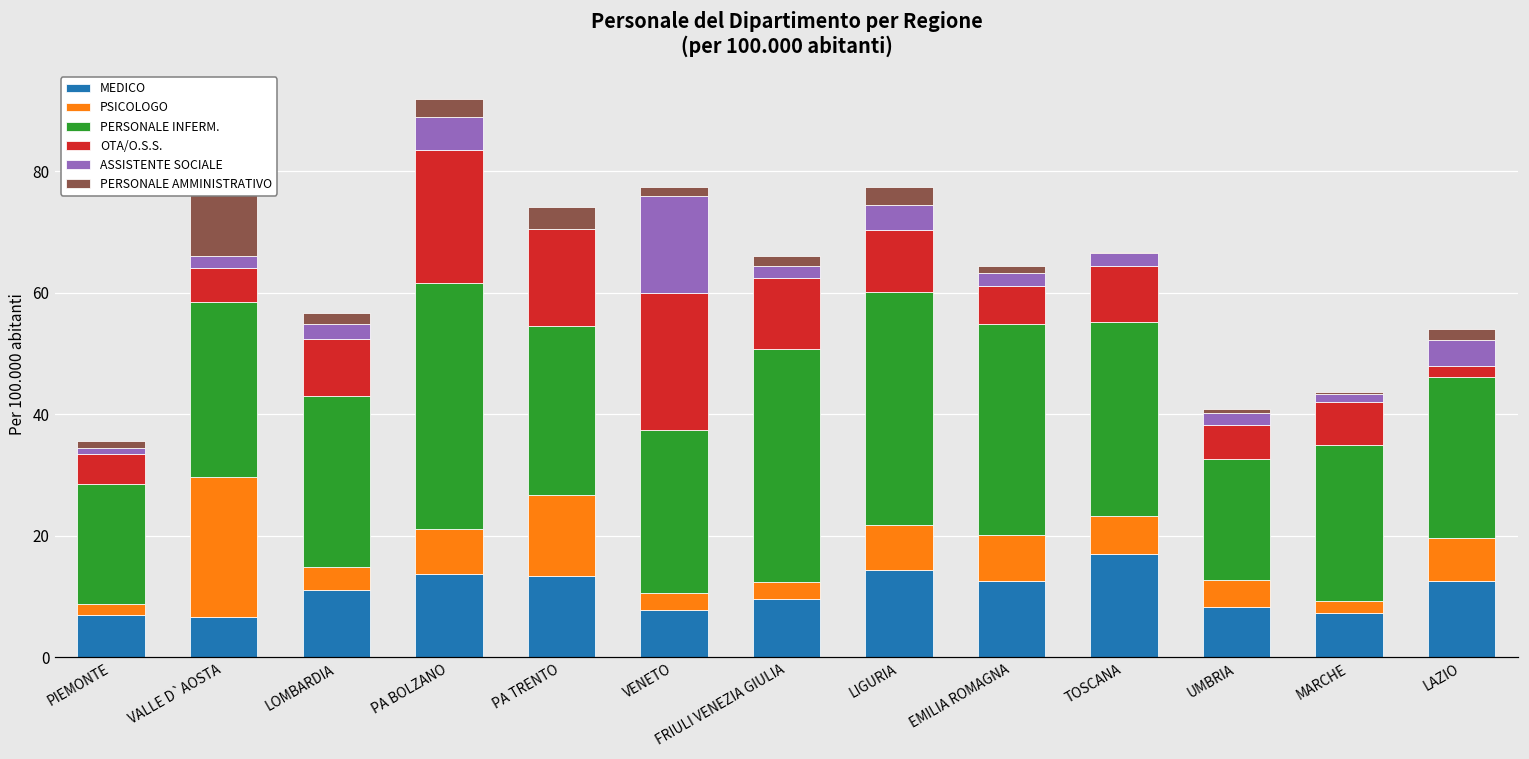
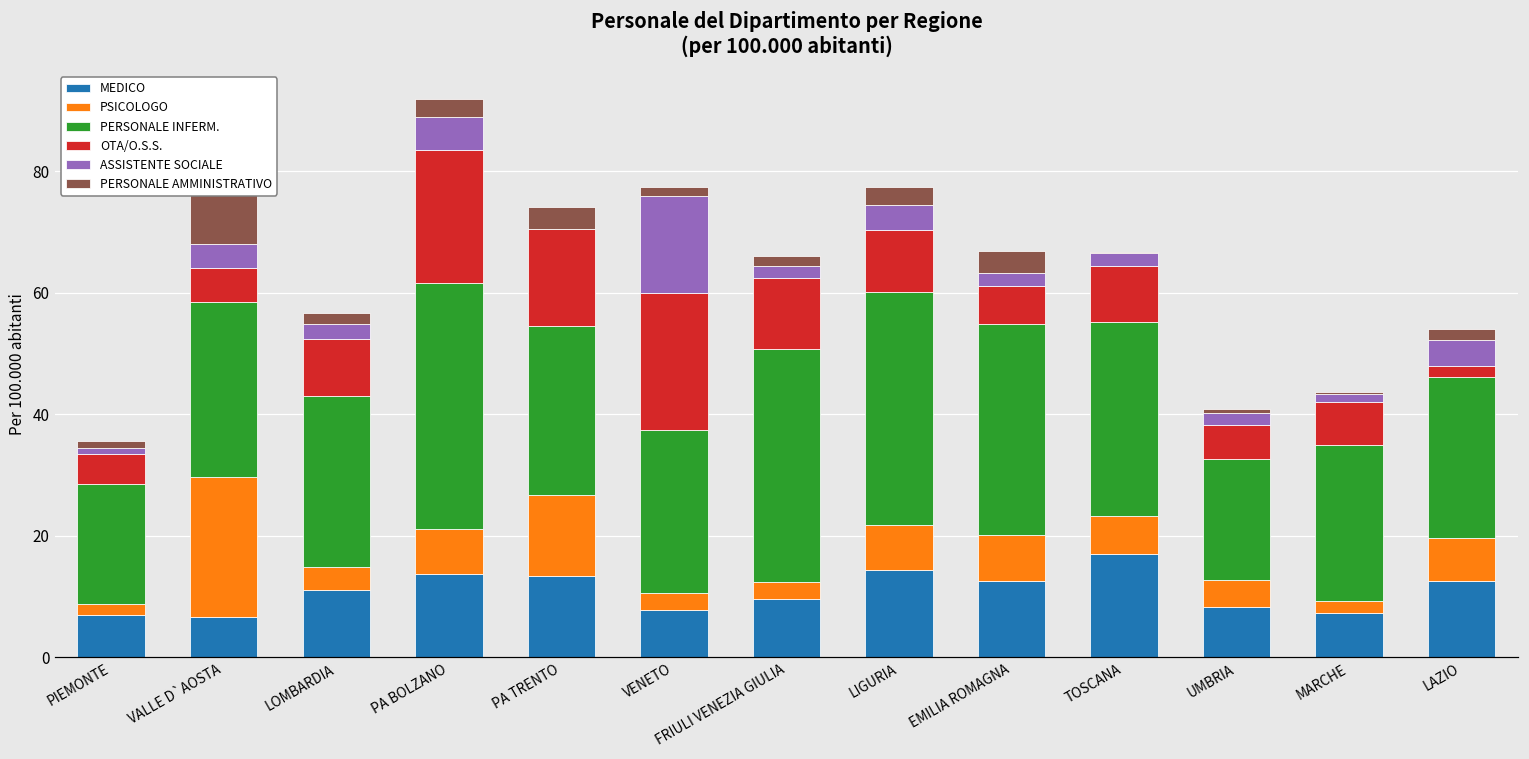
  {
    "MEDICO": {
      "PIEMONTE": 7,
      "VALLE D`AOSTA": 7,
      "LOMBARDIA": 11,
      "PA BOLZANO": 14,
      "PA TRENTO": 13,
      "VENETO": 8,
      "FRIULI VENEZIA GIULIA": 10,
      "LIGURIA": 14,
      "EMILIA ROMAGNA": 12,
      "TOSCANA": 17,
      "UMBRIA": 8,
      "MARCHE": 7,
      "LAZIO": 13
    },
    "PSICOLOGO": {
      "PIEMONTE": 2,
      "VALLE D`AOSTA": 23,
      "LOMBARDIA": 4,
      "PA BOLZANO": 7,
      "PA TRENTO": 13,
      "VENETO": 3,
      "FRIULI VENEZIA GIULIA": 3,
      "LIGURIA": 7,
      "EMILIA ROMAGNA": 8,
      "TOSCANA": 6,
      "UMBRIA": 4,
      "MARCHE": 2,
      "LAZIO": 7
    },
    "PERSONALE INFERM.": {
      "PIEMONTE": 20,
      "VALLE D`AOSTA": 29,
      "LOMBARDIA": 28,
      "PA BOLZANO": 40,
      "PA TRENTO": 28,
      "VENETO": 27,
      "FRIULI VENEZIA GIULIA": 38,
      "LIGURIA": 38,
      "EMILIA ROMAGNA": 35,
      "TOSCANA": 32,
      "UMBRIA": 20,
      "MARCHE": 26,
      "LAZIO": 27
    },
    "OTA/O.S.S.": {
      "PIEMONTE": 5,
      "VALLE D`AOSTA": 6,
      "LOMBARDIA": 9,
      "PA BOLZANO": 22,
      "PA TRENTO": 16,
      "VENETO": 23,
      "FRIULI VENEZIA GIULIA": 12,
      "LIGURIA": 10,
      "EMILIA ROMAGNA": 6,
      "TOSCANA": 9,
      "UMBRIA": 6,
      "MARCHE": 7,
      "LAZIO": 2
    },
    "ASSISTENTE SOCIALE": {
      "PIEMONTE": 1,
-     "VALLE D`AOSTA": 2,
+     "VALLE D`AOSTA": 4,
      "LOMBARDIA": 2,
      "PA BOLZANO": 5,
      "PA TRENTO": 0,
      "VENETO": 16,
      "FRIULI VENEZIA GIULIA": 2,
      "LIGURIA": 4,
      "EMILIA ROMAGNA": 2,
      "TOSCANA": 2,
      "UMBRIA": 2,
      "MARCHE": 1,
      "LAZIO": 4
    },
    "PERSONALE AMMINISTRATIVO": {
      "PIEMONTE": 1,
      "LOMBARDIA": 2,
      "PA BOLZANO": 3,
      "PA TRENTO": 4,
      "VENETO": 2,
      "FRIULI VENEZIA GIULIA": 2,
      "LIGURIA": 3,
-     "EMILIA ROMAGNA": 1,
+     "EMILIA ROMAGNA": 4,
      "UMBRIA": 1,
      "LAZIO": 2
    }
  }
